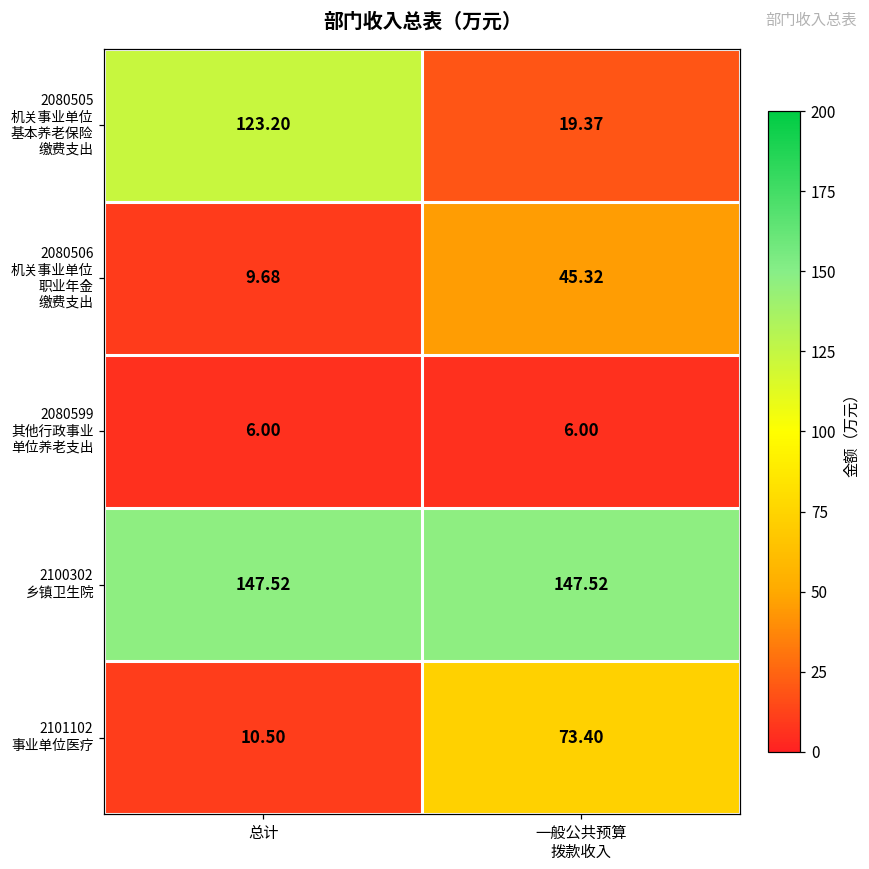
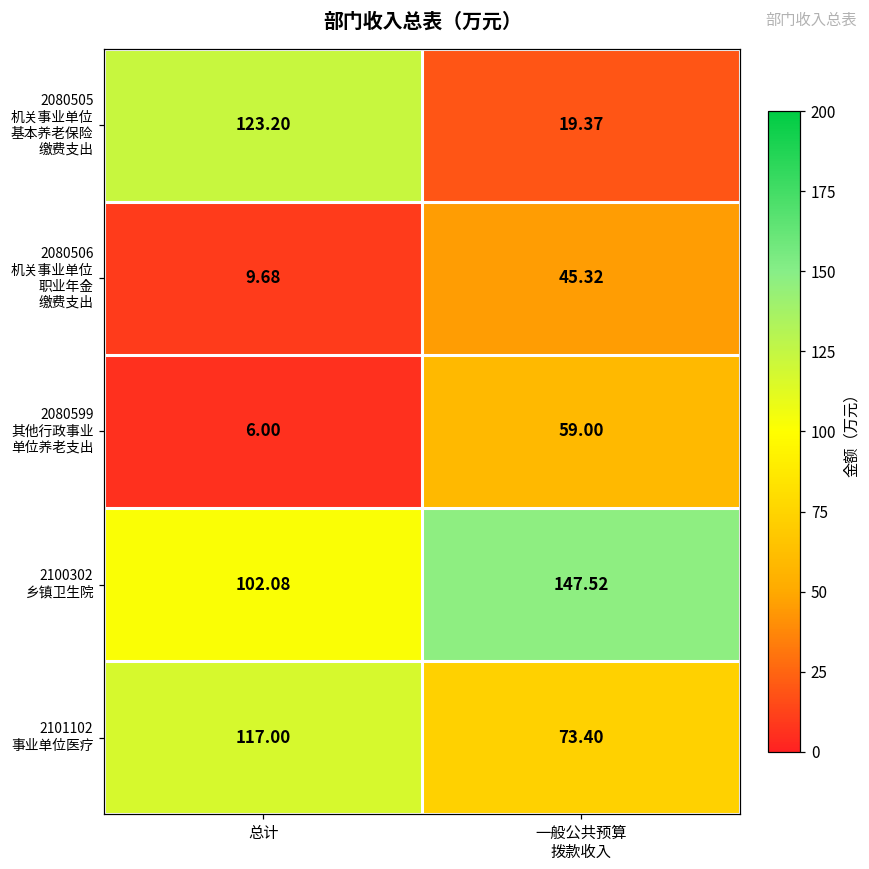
  {
    "2080505 机关事业单位 基本养老保险 缴费支出": {
      "总计": 123.20,
      "一般公共预算 拨款收入": 19.37
    },
    "2080506 机关事业单位 职业年金 缴费支出": {
      "总计": 9.68,
      "一般公共预算 拨款收入": 45.32
    },
    "2080599 其他行政事业 单位养老支出": {
      "总计": 6.00,
-     "一般公共预算 拨款收入": 6.00
+     "一般公共预算 拨款收入": 59.00
    },
    "2100302 乡镇卫生院": {
-     "总计": 147.52,
+     "总计": 102.08,
      "一般公共预算 拨款收入": 147.52
    },
    "2101102 事业单位医疗": {
-     "总计": 10.50,
+     "总计": 117.00,
      "一般公共预算 拨款收入": 73.40
    }
  }
